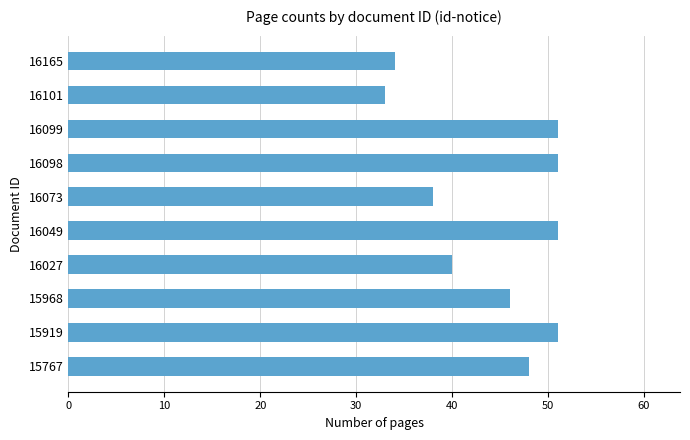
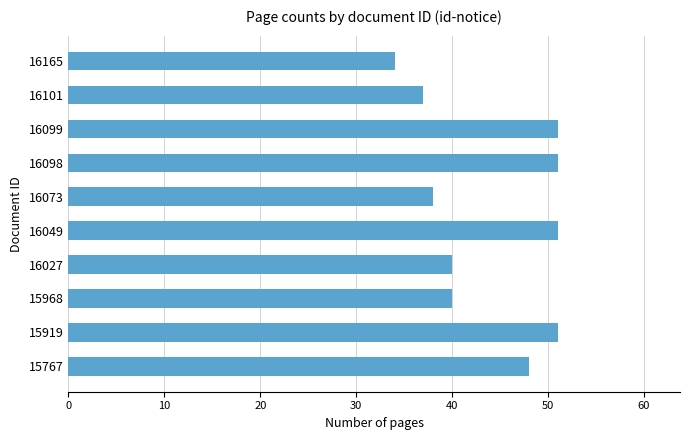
  {
    "16165": 34,
-   "16101": 33,
+   "16101": 37,
    "16099": 51,
    "16098": 51,
    "16073": 38,
    "16049": 51,
    "16027": 40,
-   "15968": 46,
+   "15968": 40,
    "15919": 51,
    "15767": 48
  }
